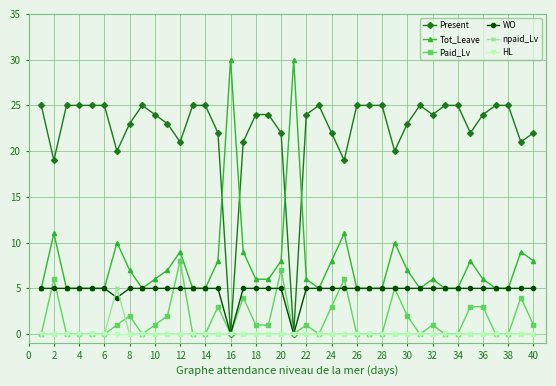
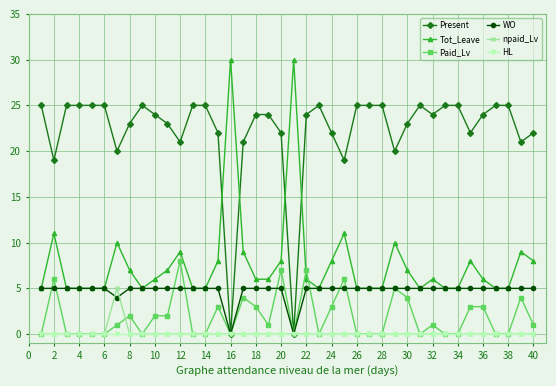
  {
    "Tot_Leave": {
      "2": 11,
      "8": 7,
      "10": 6,
      "12": 9,
      "16": 30,
      "18": 6,
      "20": 8,
      "22": 6,
      "24": 8,
      "30": 7,
      "32": 6,
      "36": 6,
      "40": 8
    },
    "Paid_Lv": {
      "2": 6,
      "8": 2,
-     "10": 1,
+     "10": 2,
      "12": 8,
-     "18": 1,
+     "18": 3,
      "20": 7,
-     "22": 1,
+     "22": 7,
      "24": 3,
-     "30": 2,
+     "30": 4,
      "32": 1,
      "36": 3,
      "40": 1
    }
  }
